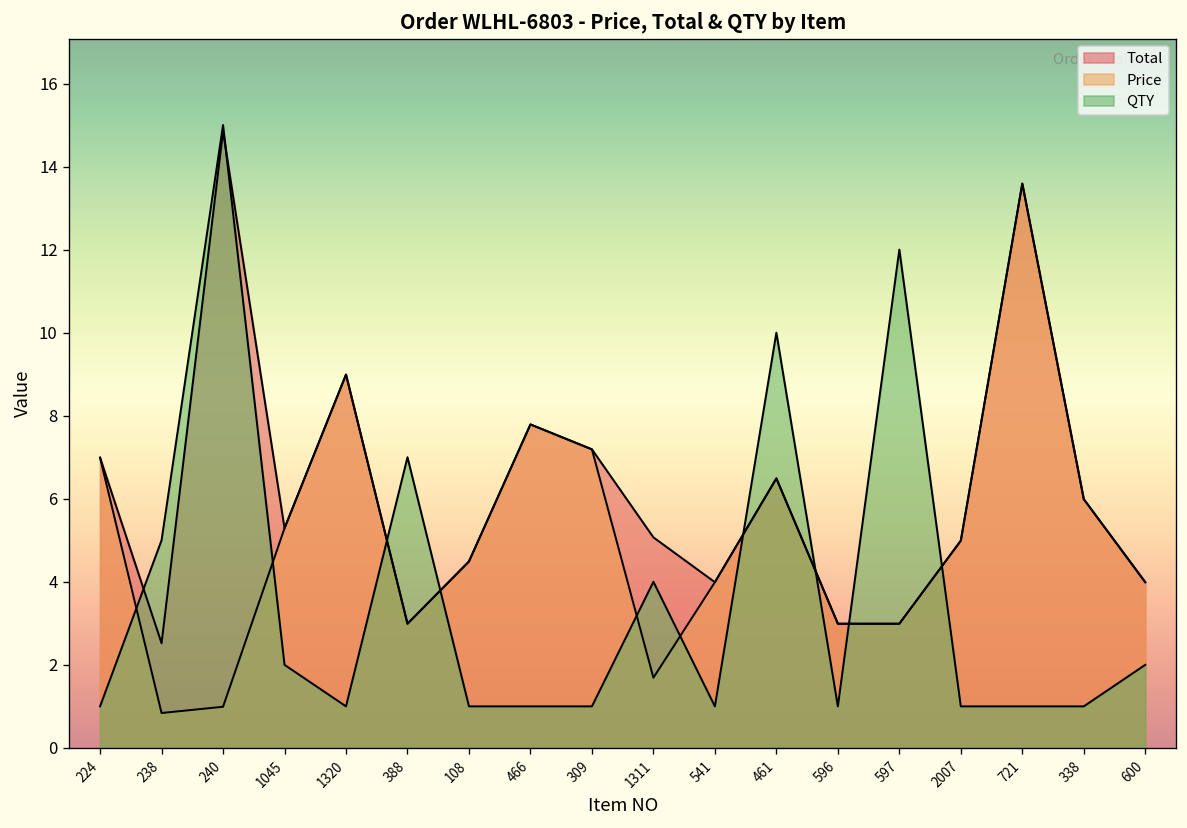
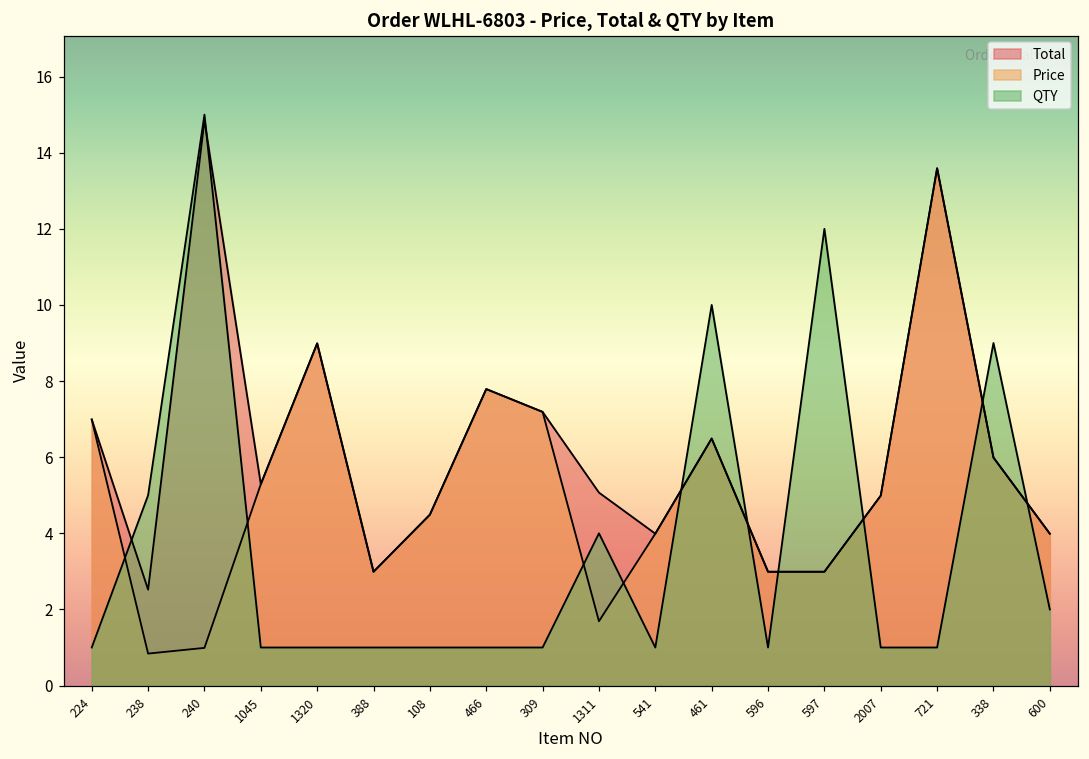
  {
    "QTY": {
      "224": 1,
      "238": 5,
      "240": 15,
-     "1045": 2,
+     "1045": 1,
      "1320": 1,
-     "388": 7,
+     "388": 1,
      "108": 1,
      "466": 1,
      "309": 1,
      "1311": 4,
      "541": 1,
      "461": 10,
      "596": 1,
      "597": 12,
      "2007": 1,
      "721": 1,
-     "338": 1,
+     "338": 9,
      "600": 2
    }
  }
